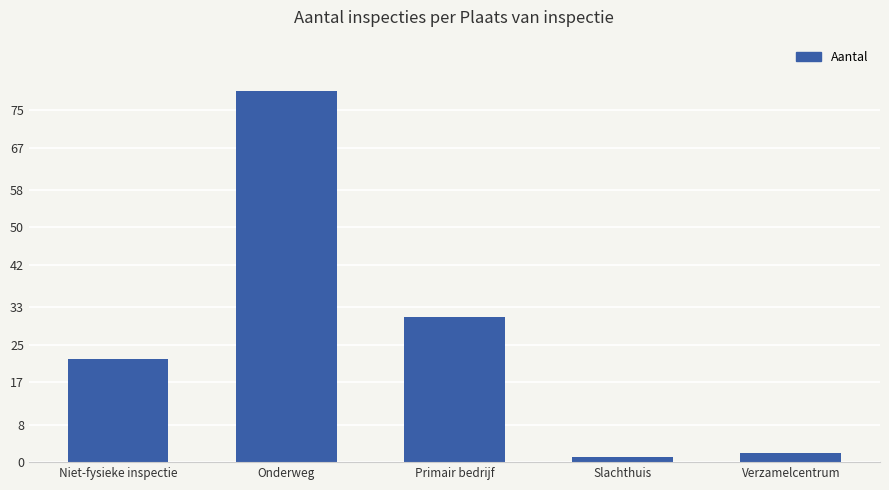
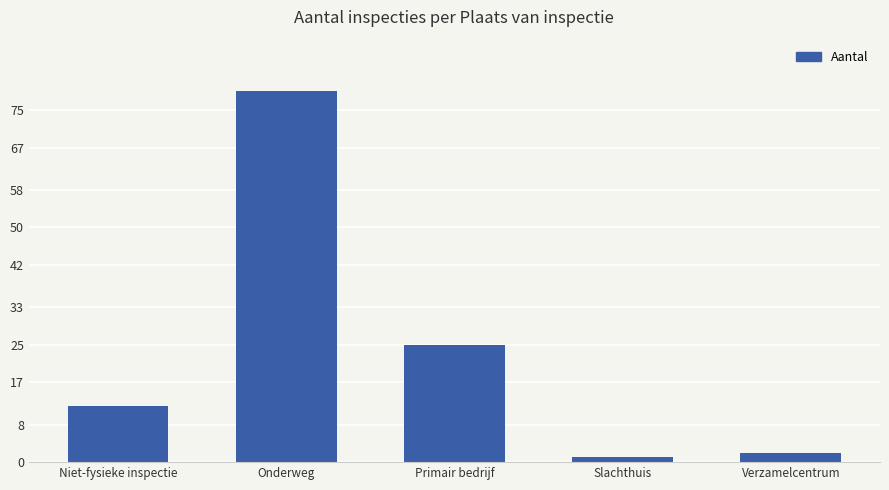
  {
-   "Niet-fysieke inspectie": 22,
+   "Niet-fysieke inspectie": 12,
    "Onderweg": 79,
-   "Primair bedrijf": 31,
+   "Primair bedrijf": 25,
    "Slachthuis": 1,
    "Verzamelcentrum": 2
  }
